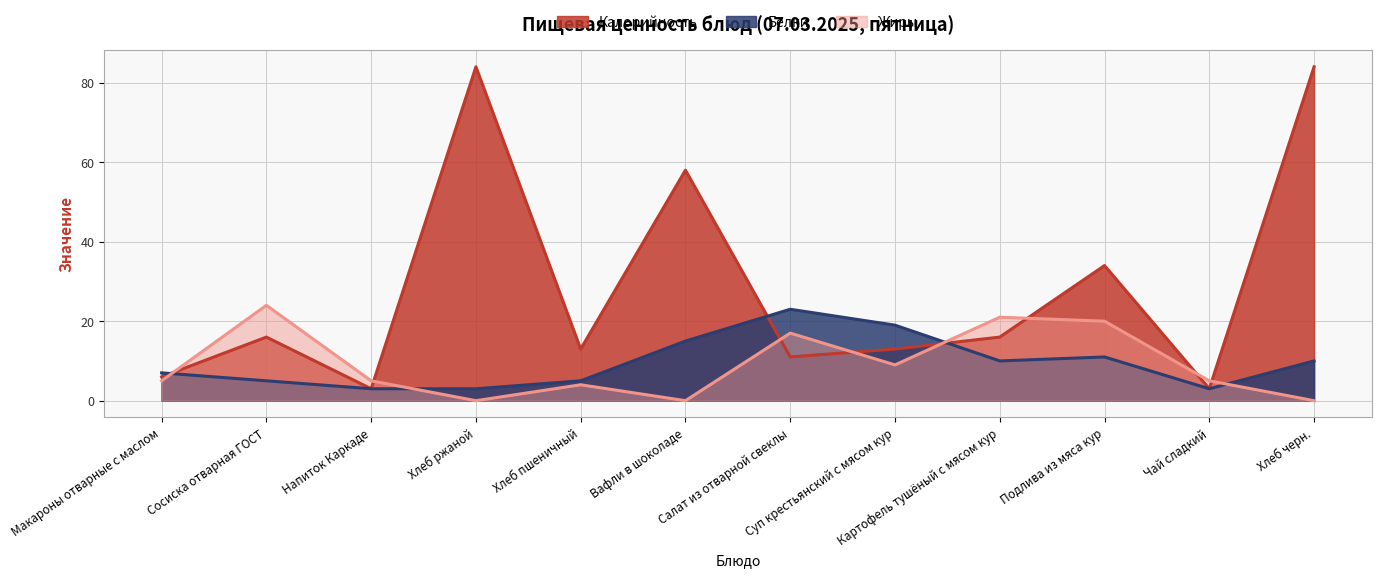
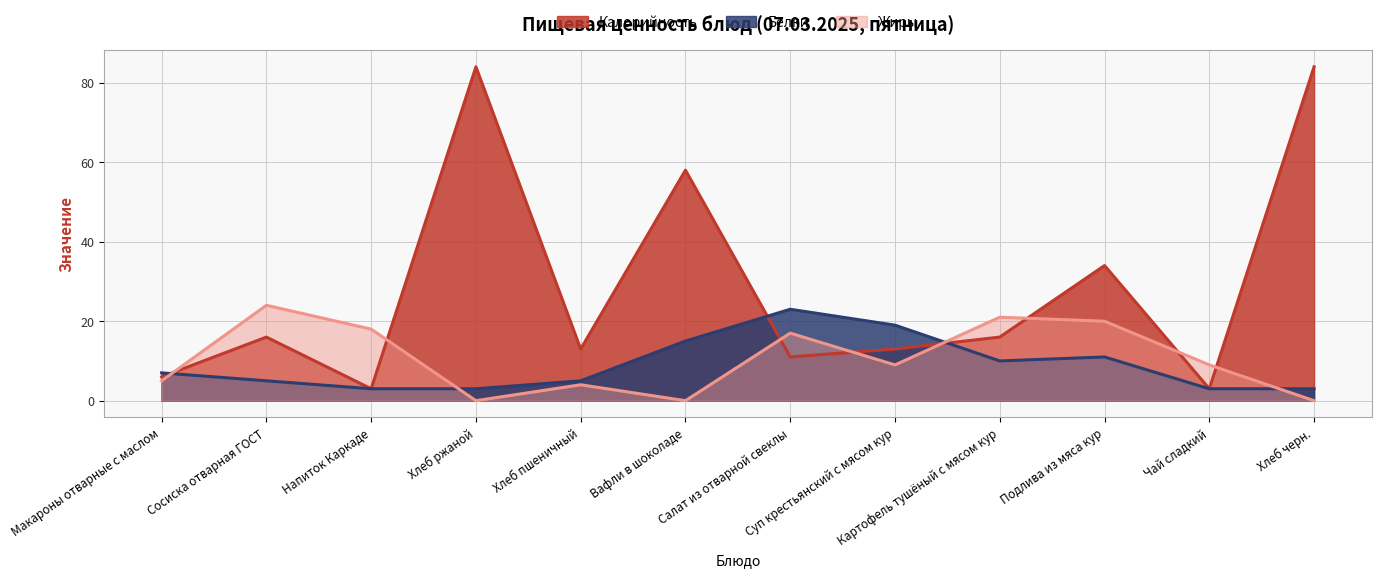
  {
    "Калорийность": {
      "Макароны отварные с маслом": 6,
      "Сосиска отварная ГОСТ": 16,
      "Хлеб ржаной": 84,
      "Хлеб пшеничный": 13,
      "Вафли в шоколаде": 58,
      "Салат из отварной свеклы": 11,
      "Суп крестьянский с мясом кур": 13,
      "Картофель тушёный с мясом кур": 16,
      "Подлива из мяса кур": 34,
      "Хлеб черн.": 84
    },
    "Белки": {
      "Макароны отварные с маслом": 7,
      "Сосиска отварная ГОСТ": 5,
      "Хлеб ржаной": 3,
      "Хлеб пшеничный": 5,
      "Вафли в шоколаде": 15,
      "Салат из отварной свеклы": 23,
      "Суп крестьянский с мясом кур": 19,
      "Картофель тушёный с мясом кур": 10,
      "Подлива из мяса кур": 11,
-     "Хлеб черн.": 10
+     "Хлеб черн.": 3
    },
    "Жиры": {
      "Макароны отварные с маслом": 5,
      "Сосиска отварная ГОСТ": 24,
-     "Напиток Каркаде": 5,
+     "Напиток Каркаде": 18,
      "Хлеб ржаной": 0,
      "Хлеб пшеничный": 4,
      "Вафли в шоколаде": 0,
      "Салат из отварной свеклы": 17,
      "Суп крестьянский с мясом кур": 9,
      "Картофель тушёный с мясом кур": 21,
      "Подлива из мяса кур": 20,
-     "Чай сладкий": 5,
+     "Чай сладкий": 9,
      "Хлеб черн.": 0
    }
  }
